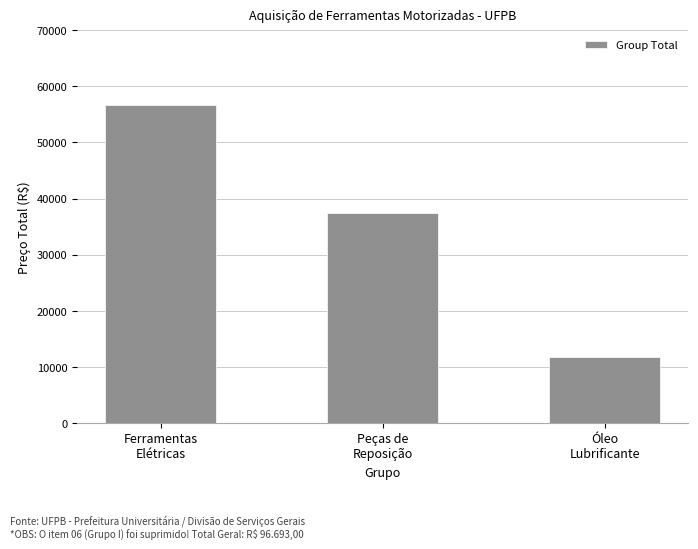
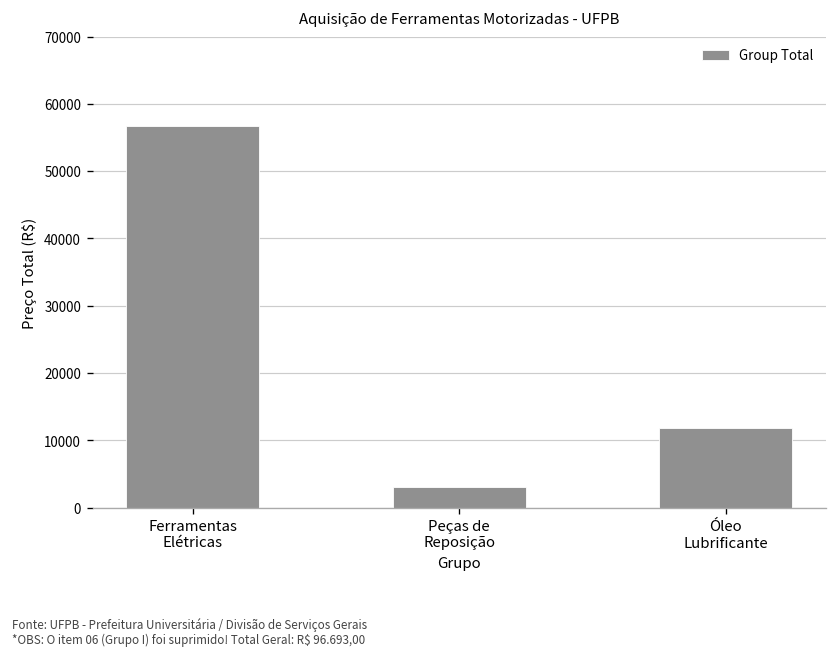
  {
    "Ferramentas Elétricas": 57000,
-   "Peças de Reposição": 37000,
+   "Peças de Reposição": 3000,
    "Óleo Lubrificante": 12000
  }
